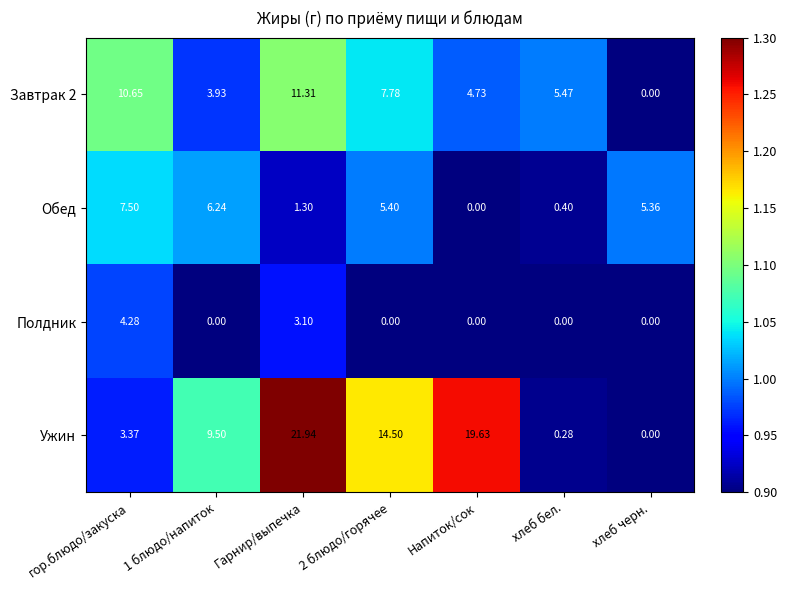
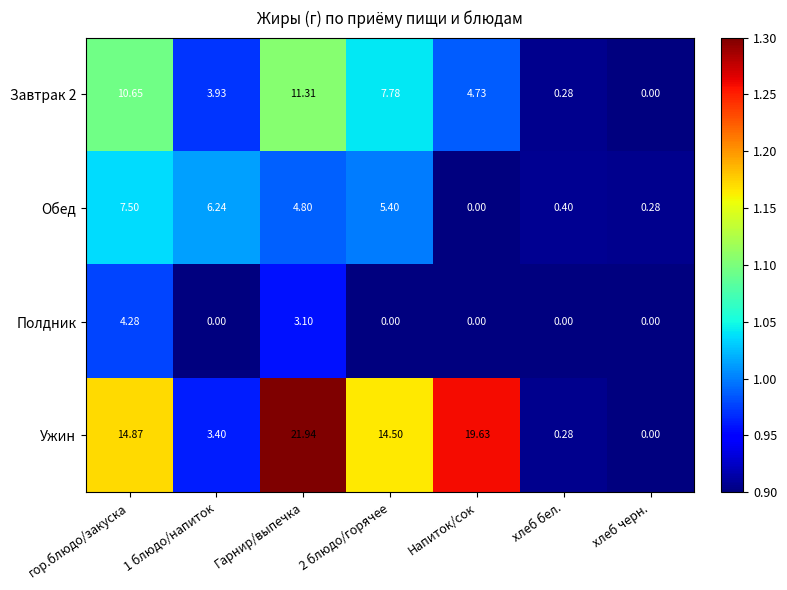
  {
    "Завтрак 2": {
      "гор.блюдо/закуска": 10.65,
      "1 блюдо/напиток": 3.93,
      "Гарнир/выпечка": 11.31,
      "2 блюдо/горячее": 7.78,
      "Напиток/сок": 4.73,
-     "хлеб бел.": 5.47,
+     "хлеб бел.": 0.28,
      "хлеб черн.": 0.00
    },
    "Обед": {
      "гор.блюдо/закуска": 7.50,
      "1 блюдо/напиток": 6.24,
-     "Гарнир/выпечка": 1.30,
+     "Гарнир/выпечка": 4.80,
      "2 блюдо/горячее": 5.40,
      "Напиток/сок": 0.00,
      "хлеб бел.": 0.40,
-     "хлеб черн.": 5.36
+     "хлеб черн.": 0.28
    },
    "Полдник": {
      "гор.блюдо/закуска": 4.28,
      "1 блюдо/напиток": 0.00,
      "Гарнир/выпечка": 3.10,
      "2 блюдо/горячее": 0.00,
      "Напиток/сок": 0.00,
      "хлеб бел.": 0.00,
      "хлеб черн.": 0.00
    },
    "Ужин": {
-     "гор.блюдо/закуска": 3.37,
-     "1 блюдо/напиток": 9.50,
+     "гор.блюдо/закуска": 14.87,
+     "1 блюдо/напиток": 3.40,
      "Гарнир/выпечка": 21.94,
      "2 блюдо/горячее": 14.50,
      "Напиток/сок": 19.63,
      "хлеб бел.": 0.28,
      "хлеб черн.": 0.00
    }
  }
